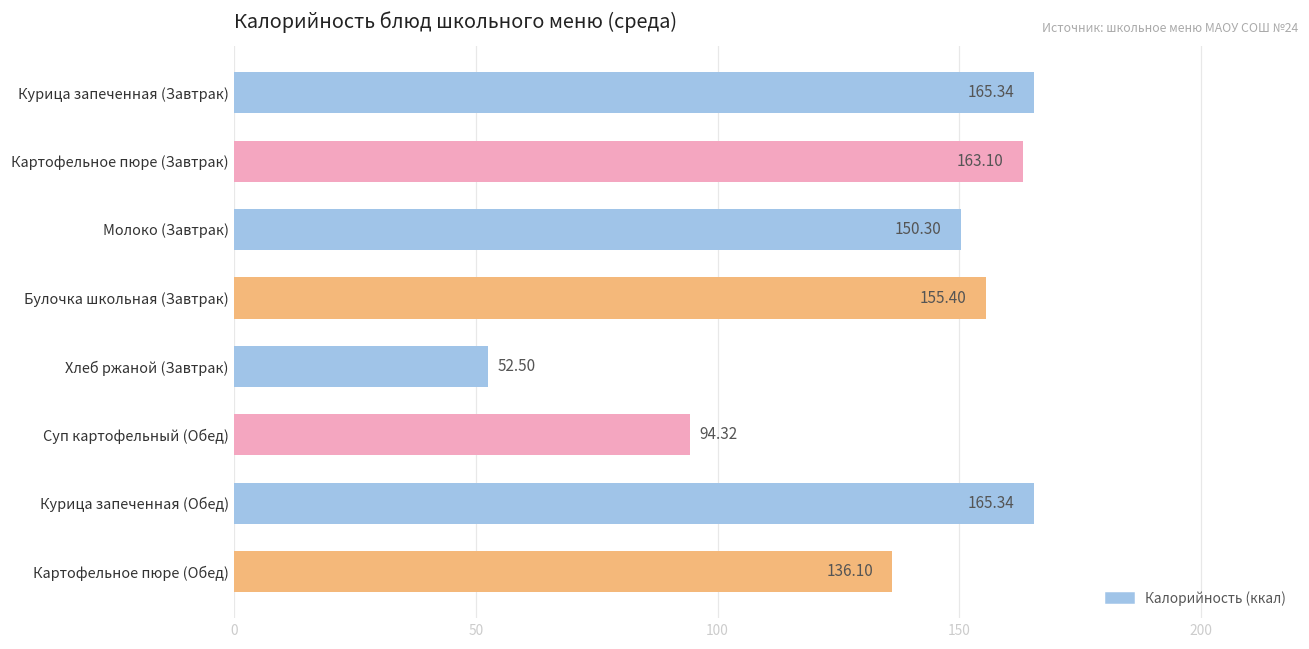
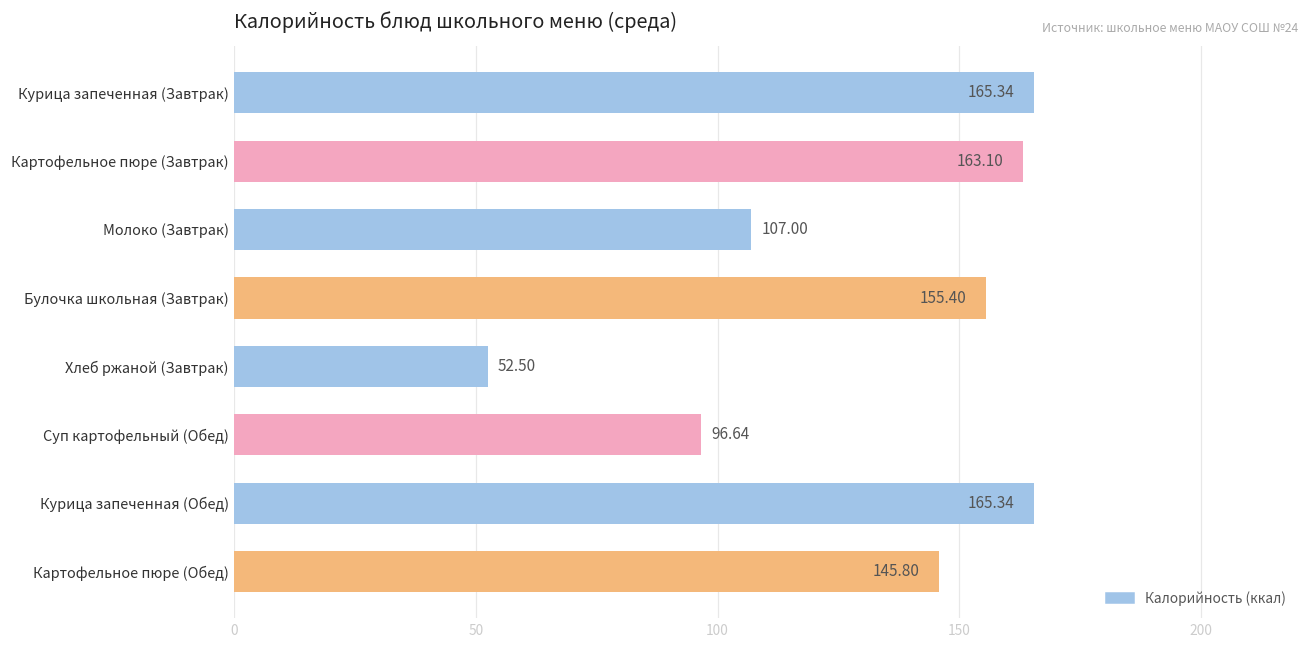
  {
    "Курица запеченная (Завтрак)": 165.34,
    "Картофельное пюре (Завтрак)": 163.10,
-   "Молоко (Завтрак)": 150.30,
+   "Молоко (Завтрак)": 107.00,
    "Булочка школьная (Завтрак)": 155.40,
    "Хлеб ржаной (Завтрак)": 52.50,
-   "Суп картофельный (Обед)": 94.32,
+   "Суп картофельный (Обед)": 96.64,
    "Курица запеченная (Обед)": 165.34,
-   "Картофельное пюре (Обед)": 136.10
+   "Картофельное пюре (Обед)": 145.80
  }
